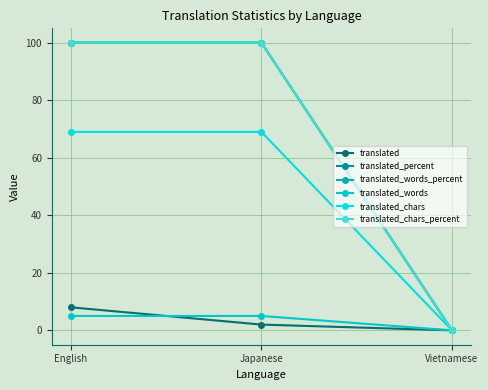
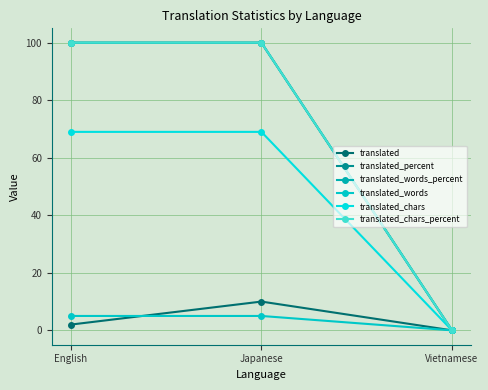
  {
    "translated": {
-     "English": 8,
-     "Japanese": 2
+     "English": 2,
+     "Japanese": 10
    },
    "translated_chars_percent": {
      "English": 100,
      "Japanese": 100
    }
  }
